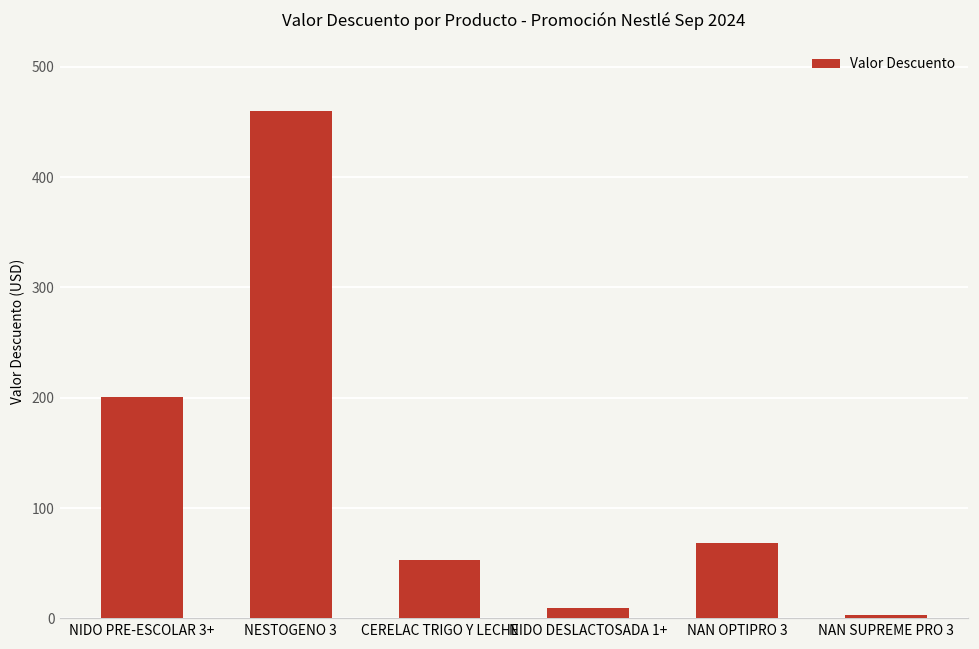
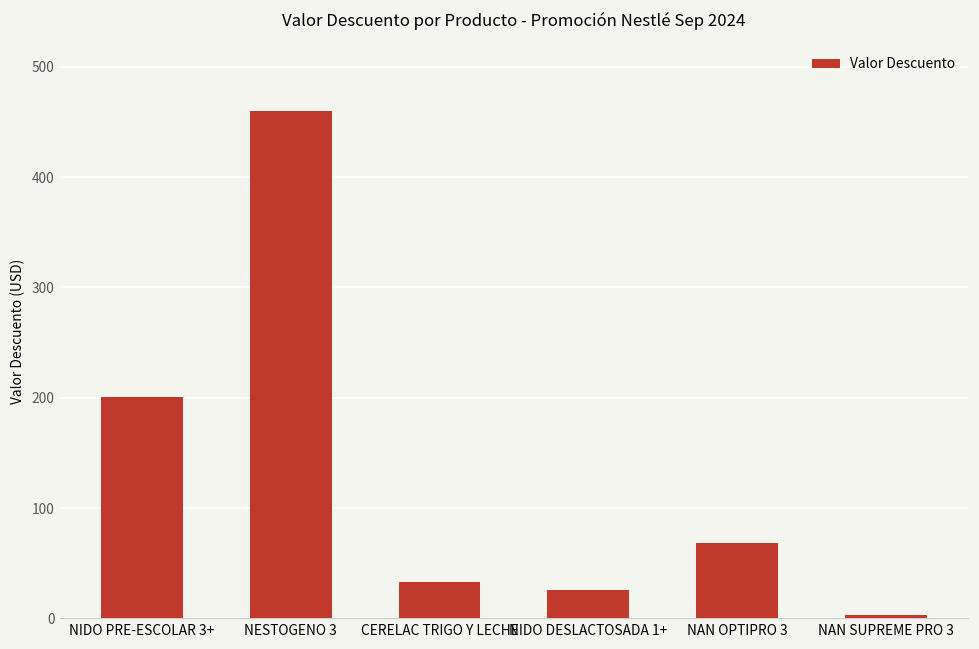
  {
    "NIDO PRE-ESCOLAR 3+": 201,
    "NESTOGENO 3": 460,
-   "CERELAC TRIGO Y LECHE": 53,
-   "NIDO DESLACTOSADA 1+": 10,
+   "CERELAC TRIGO Y LECHE": 33,
+   "NIDO DESLACTOSADA 1+": 26,
    "NAN OPTIPRO 3": 68,
    "NAN SUPREME PRO 3": 3
  }
